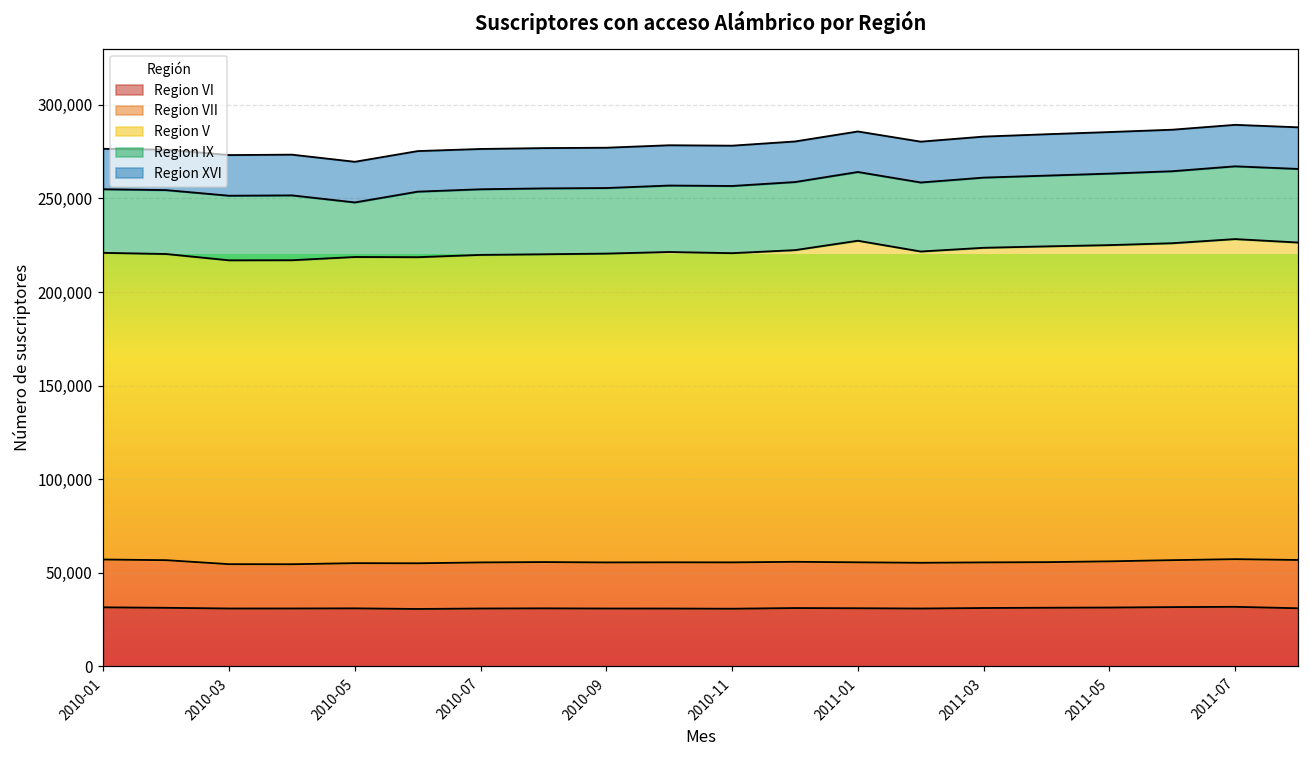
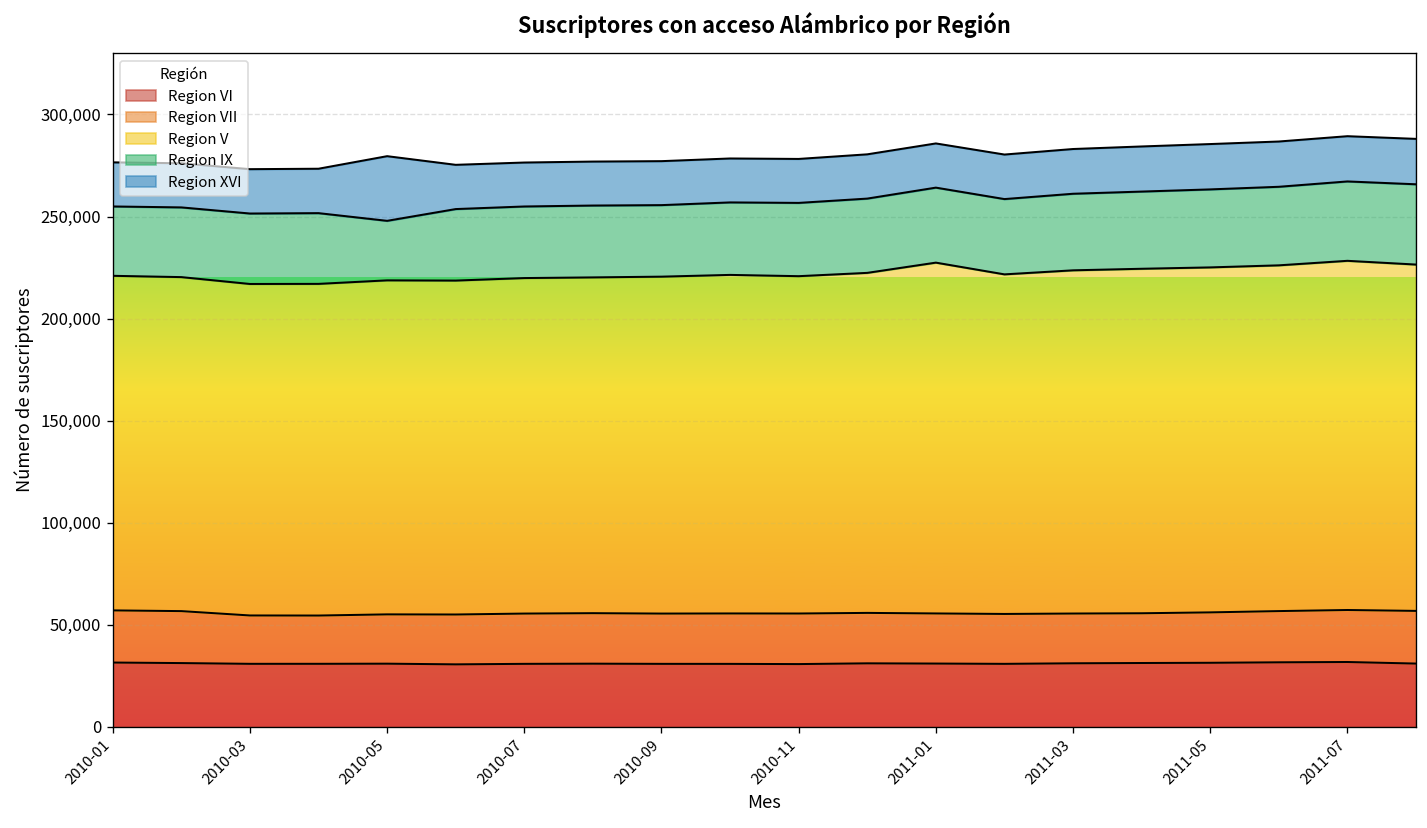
  {
    "Region VI": {
      "2010-01": "32,000",
      "2010-03": "31,000",
      "2010-05": "31,000",
      "2010-07": "31,000",
      "2010-09": "31,000",
      "2010-11": "31,000",
      "2011-01": "31,000",
      "2011-03": "31,000",
      "2011-05": "31,000",
      "2011-07": "32,000"
    },
    "Region VII": {
      "2010-01": "26,000",
      "2010-03": "24,000",
      "2010-05": "24,000",
      "2010-07": "25,000",
      "2010-09": "25,000",
      "2010-11": "25,000",
      "2011-01": "25,000",
      "2011-03": "24,000",
      "2011-05": "25,000",
      "2011-07": "25,000"
    },
    "Region V": {
      "2010-01": "164,000",
      "2010-03": "162,000",
      "2010-05": "164,000",
      "2010-07": "164,000",
      "2010-09": "165,000",
      "2010-11": "165,000",
      "2011-01": "172,000",
      "2011-03": "168,000",
      "2011-05": "169,000",
      "2011-07": "171,000"
    },
    "Region IX": {
      "2010-01": "34,000",
      "2010-03": "35,000",
      "2010-05": "29,000",
      "2010-07": "35,000",
      "2010-09": "35,000",
      "2010-11": "36,000",
      "2011-01": "37,000",
      "2011-03": "38,000",
      "2011-05": "38,000",
      "2011-07": "39,000"
    },
    "Region XVI": {
      "2010-01": "22,000",
      "2010-03": "22,000",
-     "2010-05": "22,000",
+     "2010-05": "32,000",
      "2010-07": "22,000",
      "2010-09": "22,000",
      "2010-11": "22,000",
      "2011-01": "22,000",
      "2011-03": "22,000",
      "2011-05": "22,000",
      "2011-07": "22,000"
    }
  }
